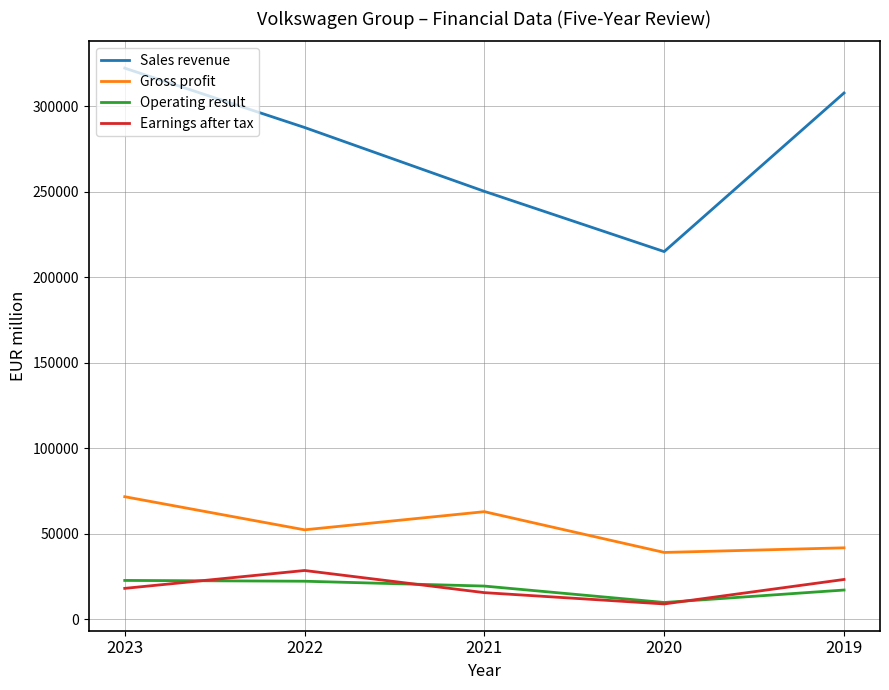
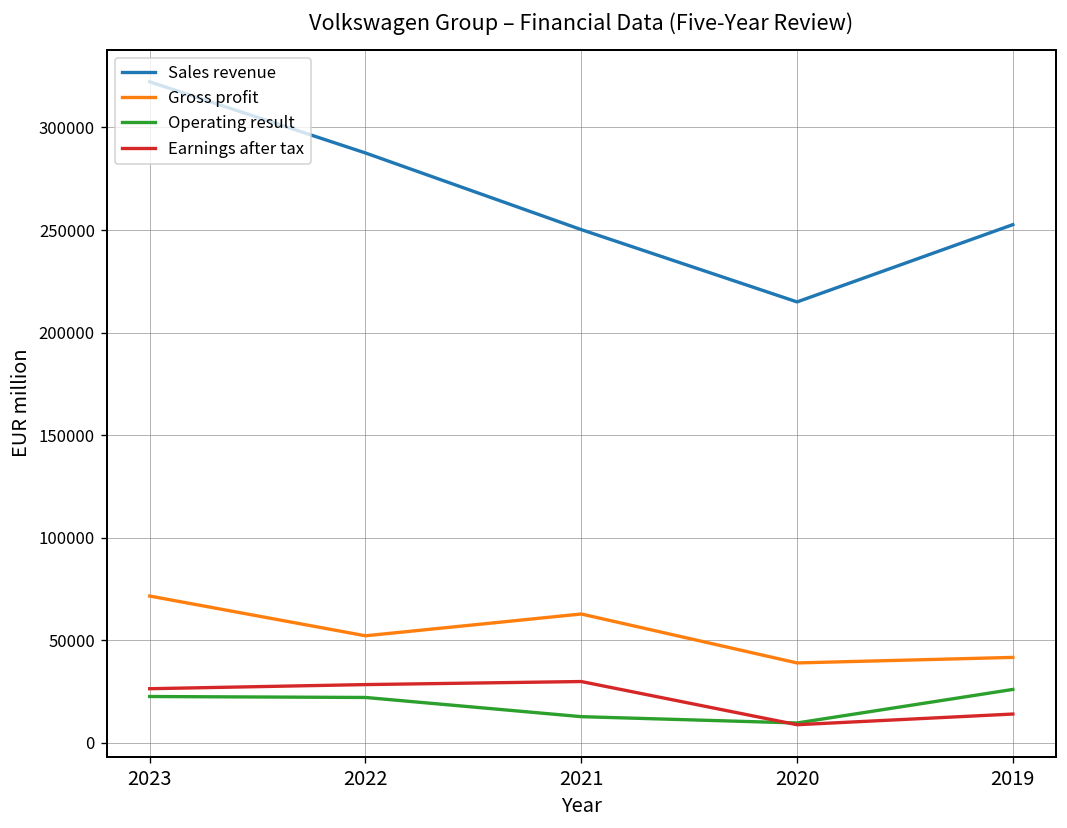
  {
    "Sales revenue": {
      "2022": 288000,
      "2021": 250000,
      "2020": 215000,
-     "2019": 308000
+     "2019": 253000
    },
    "Gross profit": {
      "2023": 72000,
      "2022": 52000,
      "2021": 63000,
      "2020": 39000,
      "2019": 42000
    },
    "Operating result": {
      "2023": 23000,
      "2022": 22000,
-     "2021": 19000,
-     "2019": 17000
+     "2021": 13000,
+     "2019": 26000
    },
    "Earnings after tax": {
-     "2023": 18000,
+     "2023": 26000,
      "2022": 28000,
-     "2021": 15000,
-     "2019": 23000
+     "2021": 30000,
+     "2019": 14000
    }
  }
